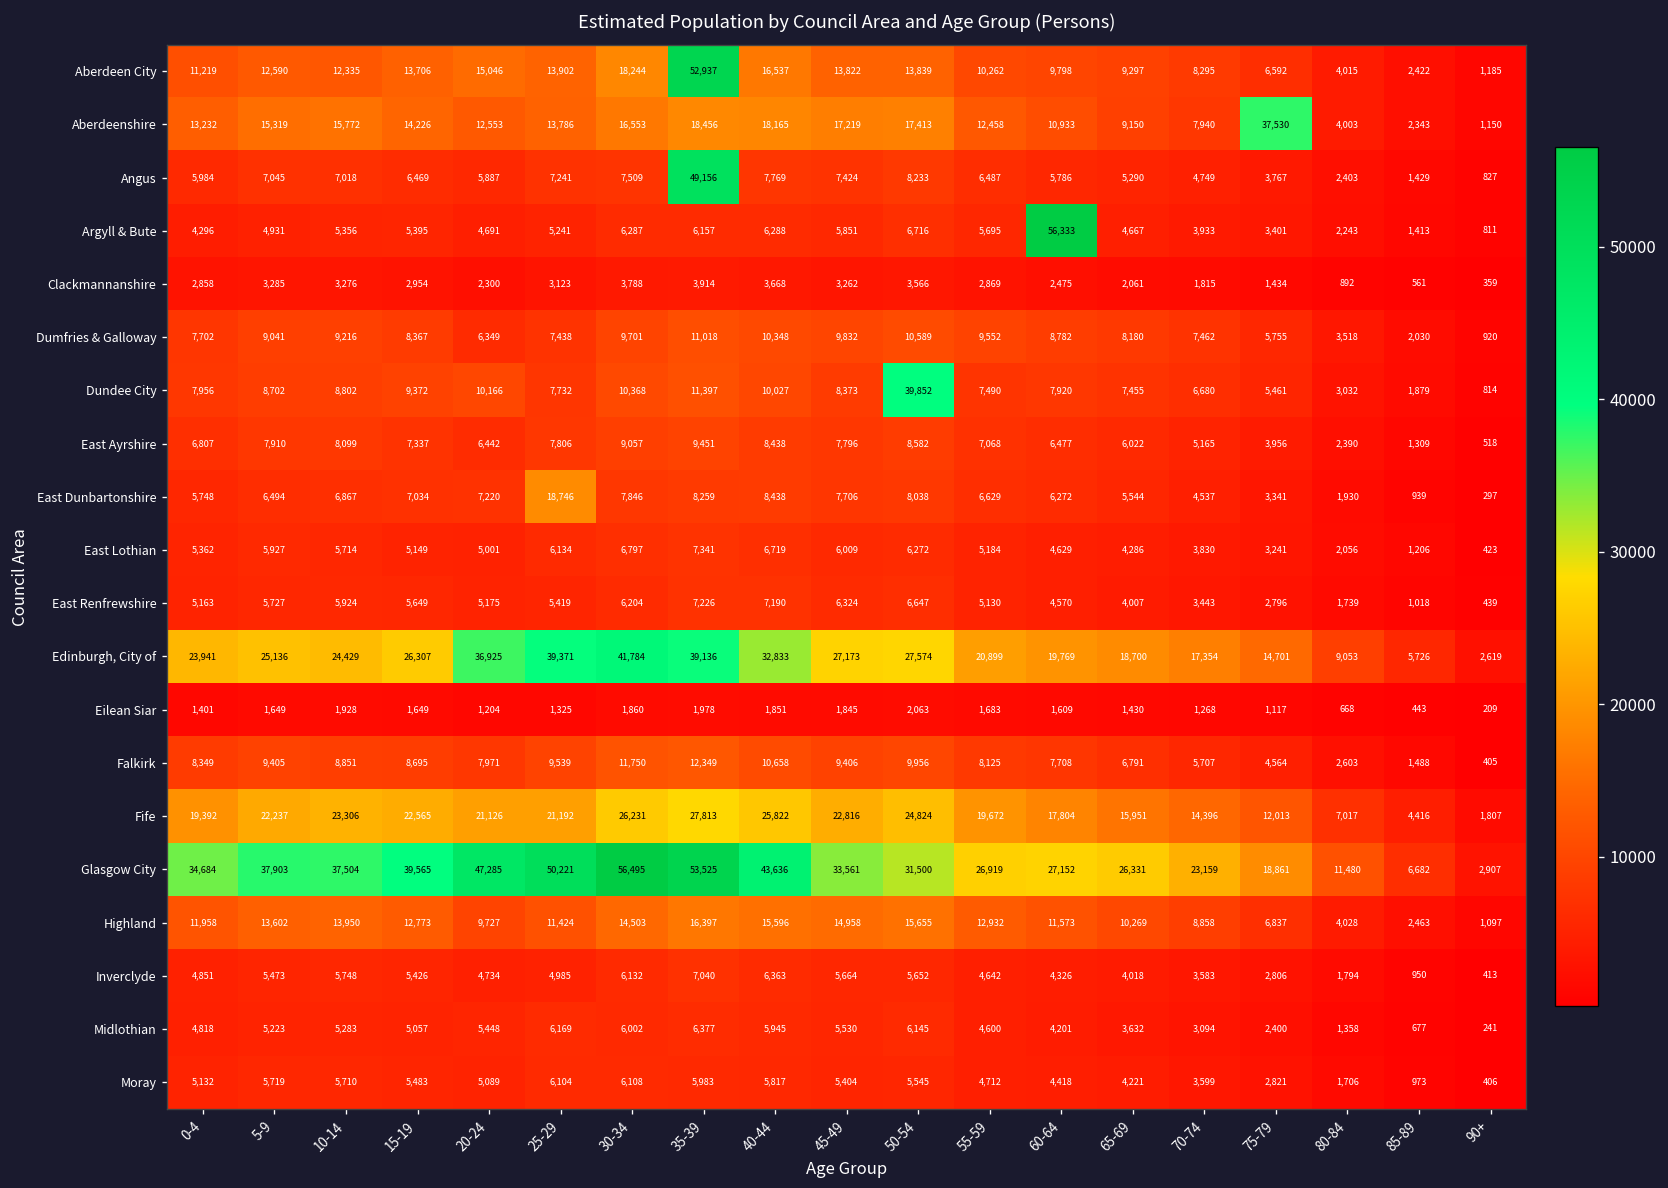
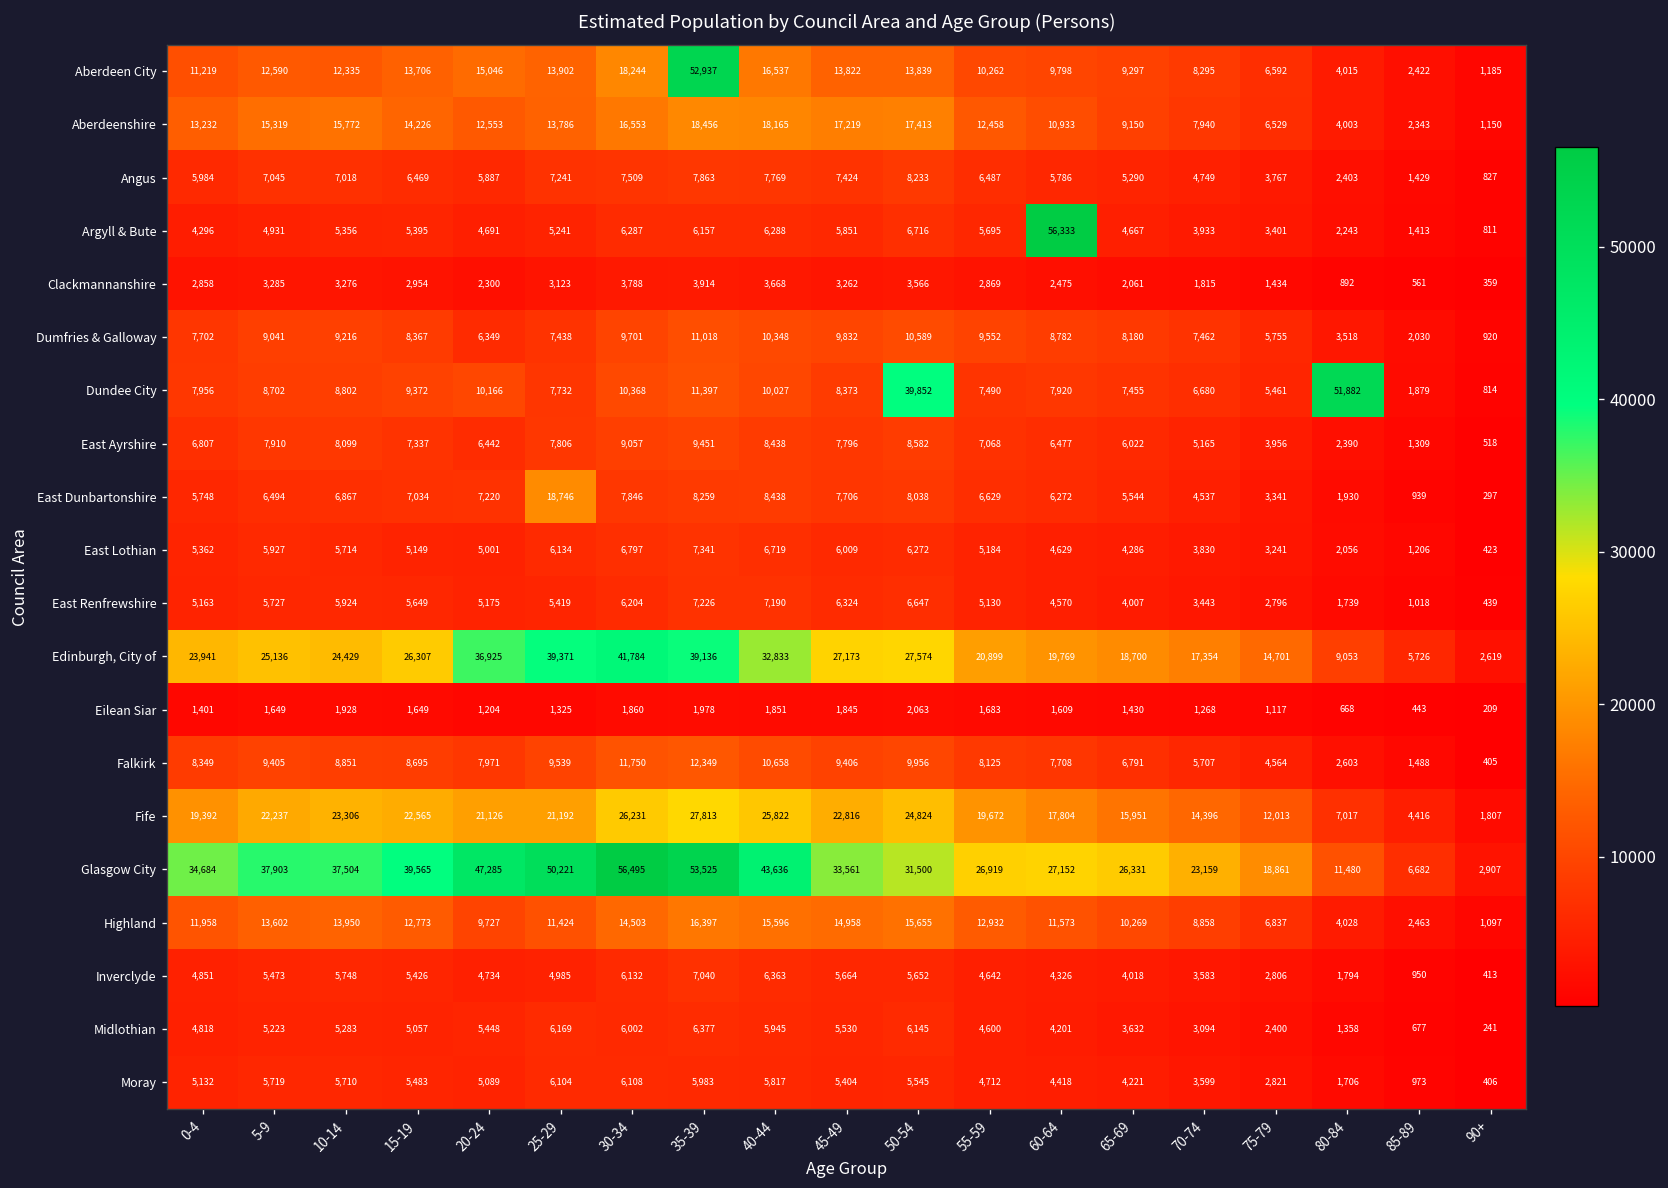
  {
    "Aberdeenshire": {
      "0-4": "13,232",
      "5-9": "15,319",
      "10-14": "15,772",
      "15-19": "14,226",
      "20-24": "12,553",
      "25-29": "13,786",
      "30-34": "16,553",
      "35-39": "18,456",
      "40-44": "18,165",
      "45-49": "17,219",
      "50-54": "17,413",
      "55-59": "12,458",
      "60-64": "10,933",
      "65-69": "9,150",
      "70-74": "7,940",
-     "75-79": "37,530",
+     "75-79": "6,529",
      "80-84": "4,003",
      "85-89": "2,343",
      "90+": "1,150"
    },
    "Angus": {
      "0-4": "5,984",
      "5-9": "7,045",
      "10-14": "7,018",
      "15-19": "6,469",
      "20-24": "5,887",
      "25-29": "7,241",
      "30-34": "7,509",
-     "35-39": "49,156",
+     "35-39": "7,863",
      "40-44": "7,769",
      "45-49": "7,424",
      "50-54": "8,233",
      "55-59": "6,487",
      "60-64": "5,786",
      "65-69": "5,290",
      "70-74": "4,749",
      "75-79": "3,767",
      "80-84": "2,403",
      "85-89": "1,429",
      "90+": "827"
    },
    "Dundee City": {
      "0-4": "7,956",
      "5-9": "8,702",
      "10-14": "8,802",
      "15-19": "9,372",
      "20-24": "10,166",
      "25-29": "7,732",
      "30-34": "10,368",
      "35-39": "11,397",
      "40-44": "10,027",
      "45-49": "8,373",
      "50-54": "39,852",
      "55-59": "7,490",
      "60-64": "7,920",
      "65-69": "7,455",
      "70-74": "6,680",
      "75-79": "5,461",
-     "80-84": "3,032",
+     "80-84": "51,882",
      "85-89": "1,879",
      "90+": "814"
    }
  }
